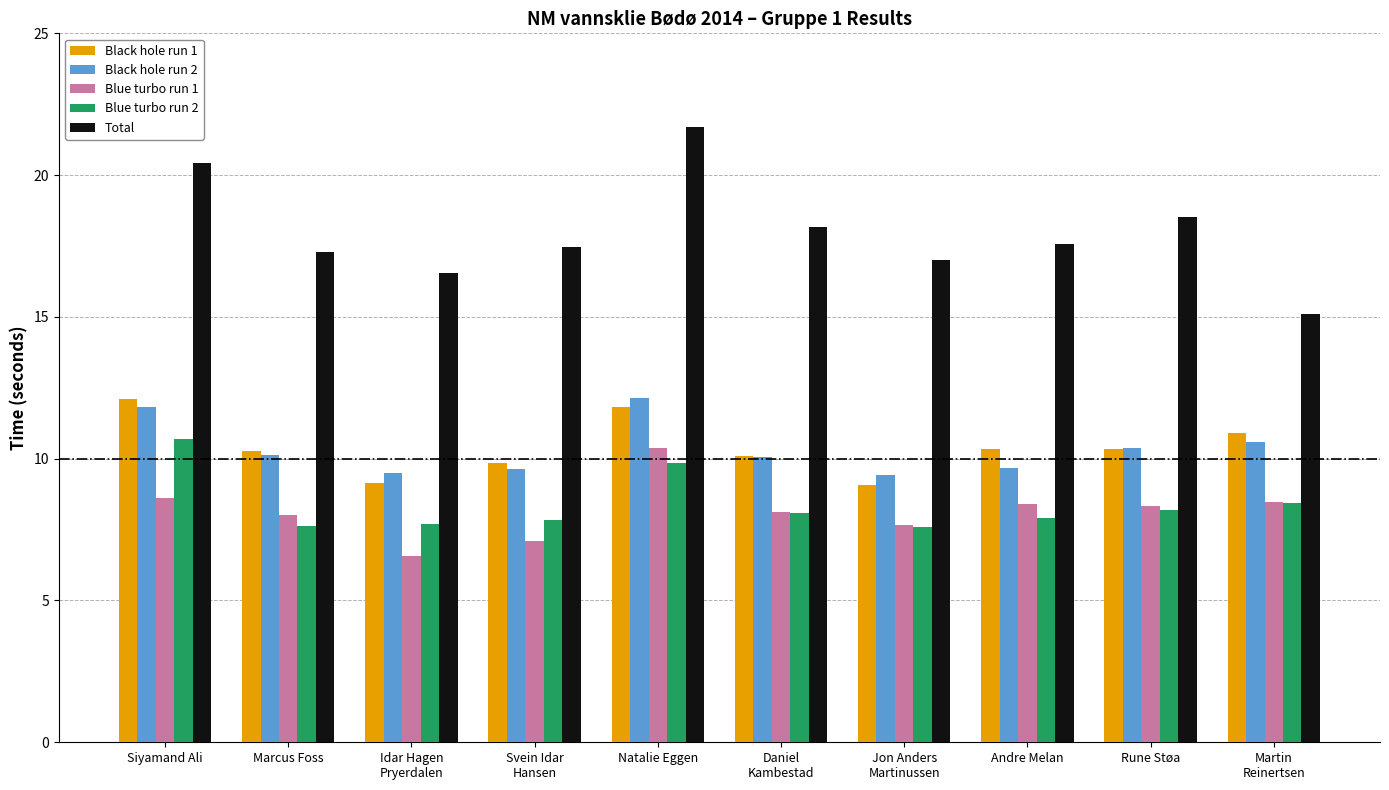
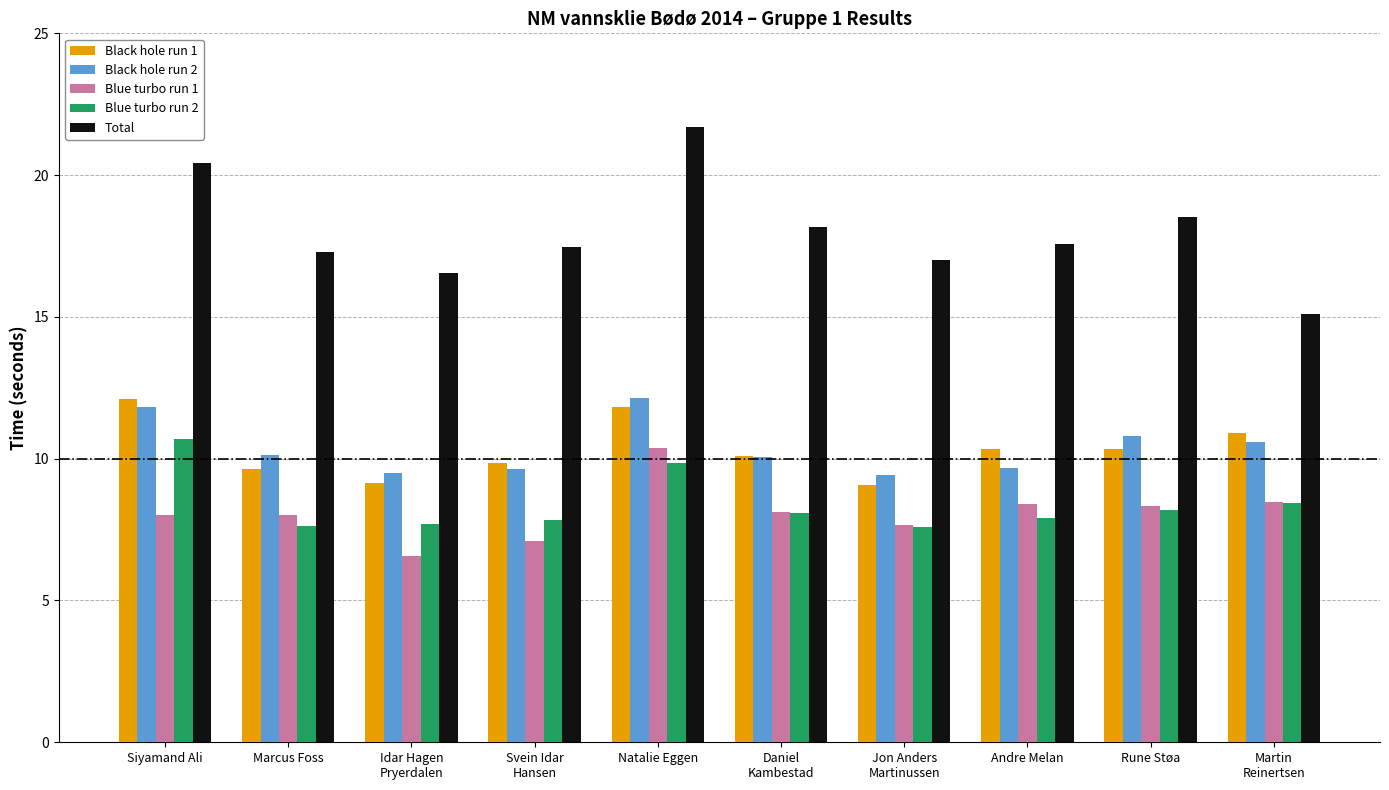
  {
    "Black hole run 1": {
      "Siyamand Ali": 12.1,
-     "Marcus Foss": 10.3,
+     "Marcus Foss": 9.7,
      "Idar Hagen Pryerdalen": 9.2,
      "Svein Idar Hansen": 9.9,
      "Natalie Eggen": 11.8,
      "Daniel Kambestad": 10.1,
      "Jon Anders Martinussen": 9.1,
      "Andre Melan": 10.4,
      "Rune Støa": 10.3,
      "Martin Reinertsen": 10.9
    },
    "Black hole run 2": {
      "Siyamand Ali": 11.8,
      "Marcus Foss": 10.1,
      "Idar Hagen Pryerdalen": 9.5,
      "Svein Idar Hansen": 9.6,
      "Natalie Eggen": 12.1,
      "Daniel Kambestad": 10.1,
      "Jon Anders Martinussen": 9.4,
      "Andre Melan": 9.7,
-     "Rune Støa": 10.4,
+     "Rune Støa": 10.8,
      "Martin Reinertsen": 10.6
    },
    "Blue turbo run 1": {
-     "Siyamand Ali": 8.6,
+     "Siyamand Ali": 8.0,
      "Marcus Foss": 8.0,
      "Idar Hagen Pryerdalen": 6.6,
      "Svein Idar Hansen": 7.1,
      "Natalie Eggen": 10.4,
      "Daniel Kambestad": 8.1,
      "Jon Anders Martinussen": 7.7,
      "Andre Melan": 8.4,
      "Rune Støa": 8.3,
      "Martin Reinertsen": 8.5
    },
    "Blue turbo run 2": {
      "Siyamand Ali": 10.7,
      "Marcus Foss": 7.6,
      "Idar Hagen Pryerdalen": 7.7,
      "Svein Idar Hansen": 7.8,
      "Natalie Eggen": 9.9,
      "Daniel Kambestad": 8.1,
      "Jon Anders Martinussen": 7.6,
      "Andre Melan": 7.9,
      "Rune Støa": 8.2,
      "Martin Reinertsen": 8.4
    },
    "Total": {
      "Siyamand Ali": 20.4,
      "Marcus Foss": 17.3,
      "Idar Hagen Pryerdalen": 16.5,
      "Svein Idar Hansen": 17.5,
      "Natalie Eggen": 21.7,
      "Daniel Kambestad": 18.2,
      "Jon Anders Martinussen": 17.0,
      "Andre Melan": 17.6,
      "Rune Støa": 18.5,
      "Martin Reinertsen": 15.1
    }
  }
